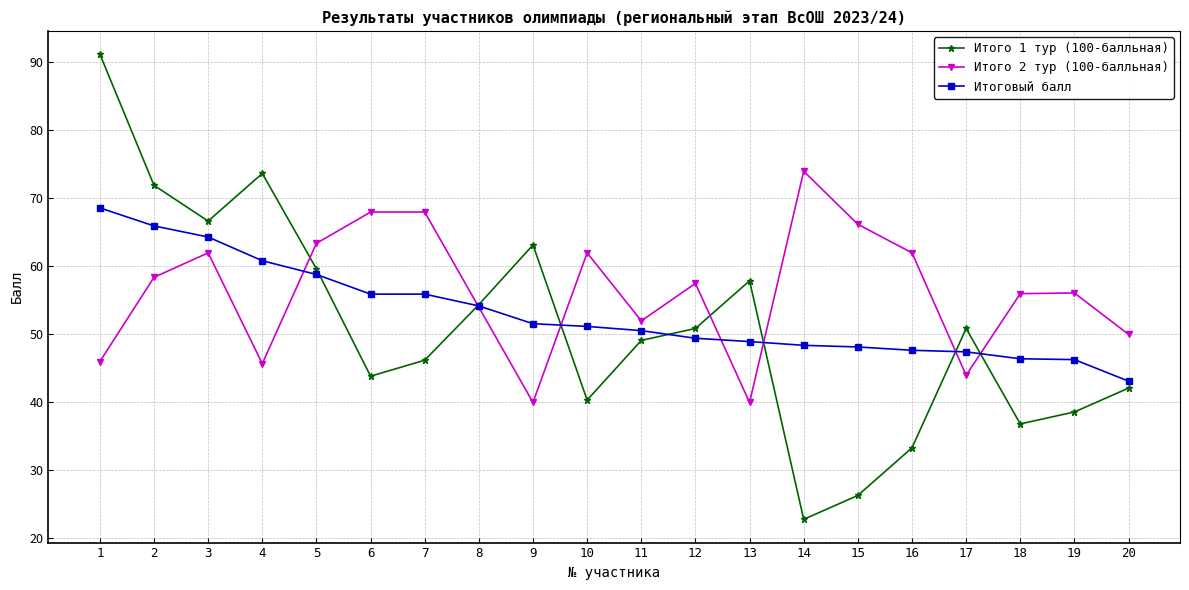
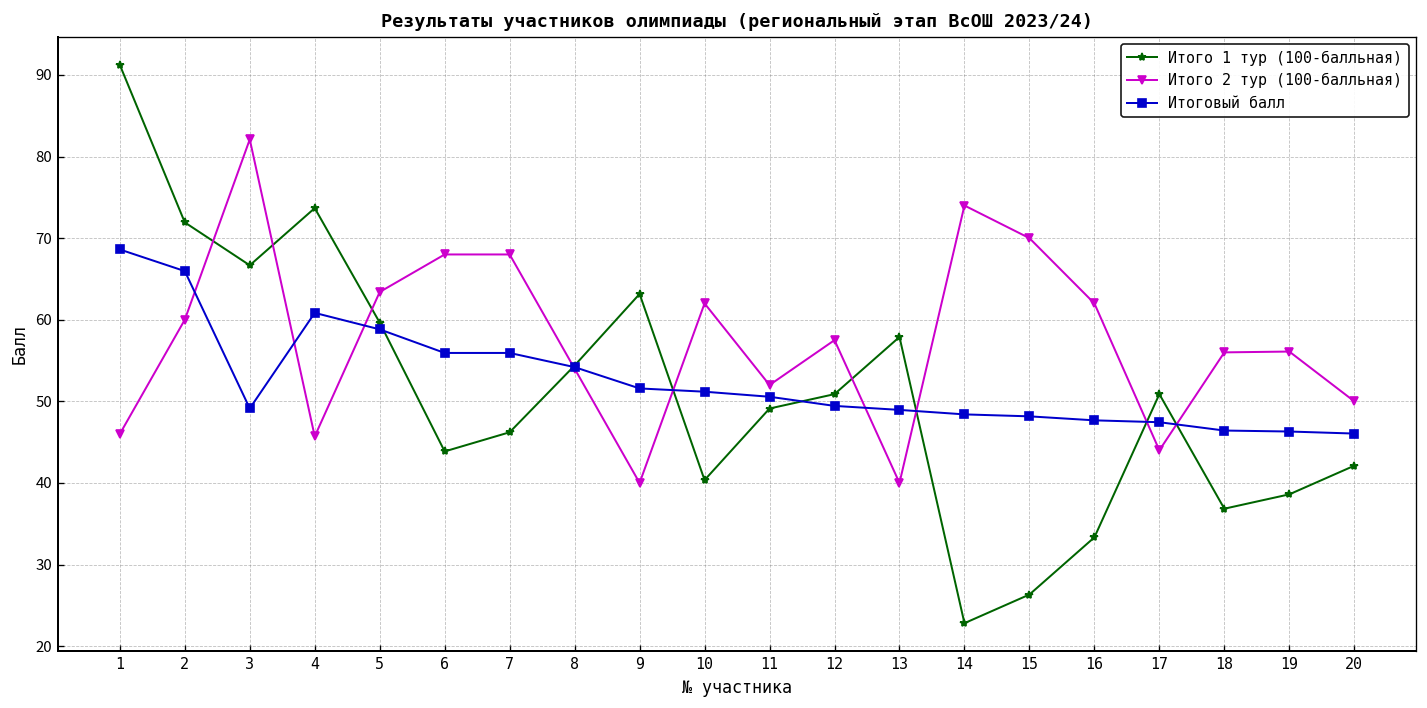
  {
    "Итого 1 тур (100-балльная)": {
      "1": 91,
      "2": 72,
      "3": 67,
      "4": 74,
      "5": 60,
      "6": 44,
      "7": 46,
      "9": 63,
      "10": 40,
      "11": 49,
      "12": 51,
      "13": 58,
      "14": 23,
      "15": 26,
      "16": 33,
      "17": 51,
      "18": 37,
      "19": 39,
      "20": 42
    },
    "Итого 2 тур (100-балльная)": {
      "1": 46,
-     "2": 58,
-     "3": 62,
+     "2": 60,
+     "3": 82,
      "4": 46,
      "5": 63,
      "6": 68,
      "7": 68,
      "9": 40,
      "10": 62,
      "11": 52,
      "12": 58,
      "13": 40,
      "14": 74,
-     "15": 66,
+     "15": 70,
      "16": 62,
      "17": 44,
      "18": 56,
      "19": 56,
      "20": 50
    },
    "Итоговый балл": {
      "1": 69,
      "2": 66,
-     "3": 64,
+     "3": 49,
      "4": 61,
      "5": 59,
      "6": 56,
      "7": 56,
      "9": 52,
      "10": 51,
      "11": 51,
      "12": 49,
      "13": 49,
      "14": 48,
      "15": 48,
      "16": 48,
      "17": 47,
      "18": 46,
      "19": 46,
-     "20": 43
+     "20": 46
    }
  }
